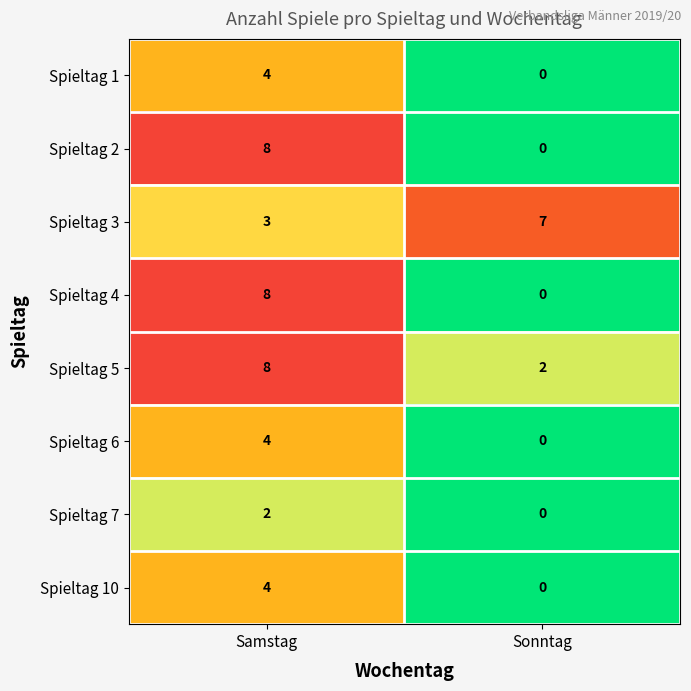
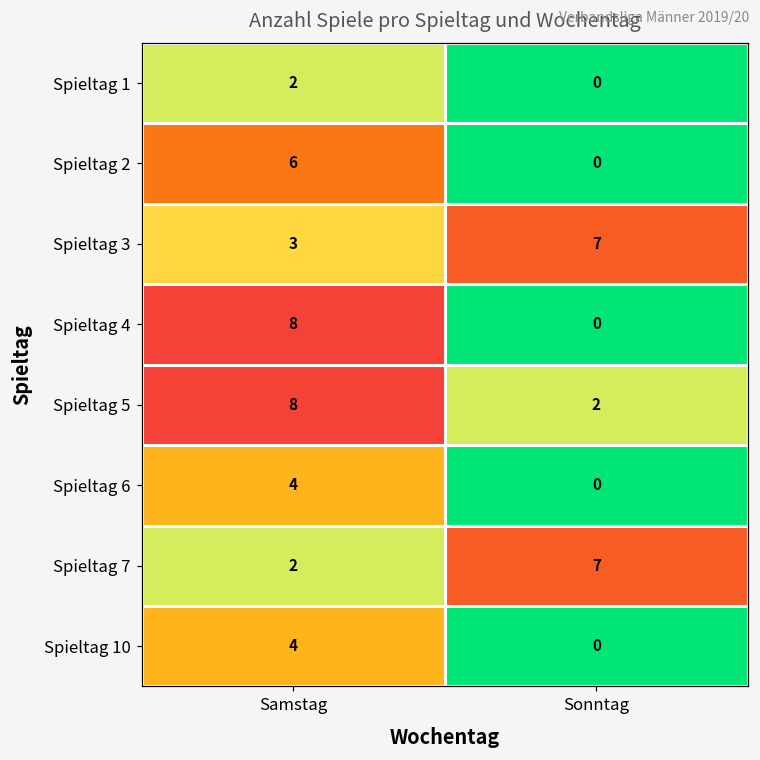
  {
    "Spieltag 1": {
-     "Samstag": 4,
+     "Samstag": 2,
      "Sonntag": 0
    },
    "Spieltag 2": {
-     "Samstag": 8,
+     "Samstag": 6,
      "Sonntag": 0
    },
    "Spieltag 3": {
      "Samstag": 3,
      "Sonntag": 7
    },
    "Spieltag 4": {
      "Samstag": 8,
      "Sonntag": 0
    },
    "Spieltag 5": {
      "Samstag": 8,
      "Sonntag": 2
    },
    "Spieltag 6": {
      "Samstag": 4,
      "Sonntag": 0
    },
    "Spieltag 7": {
      "Samstag": 2,
-     "Sonntag": 0
+     "Sonntag": 7
    },
    "Spieltag 10": {
      "Samstag": 4,
      "Sonntag": 0
    }
  }
